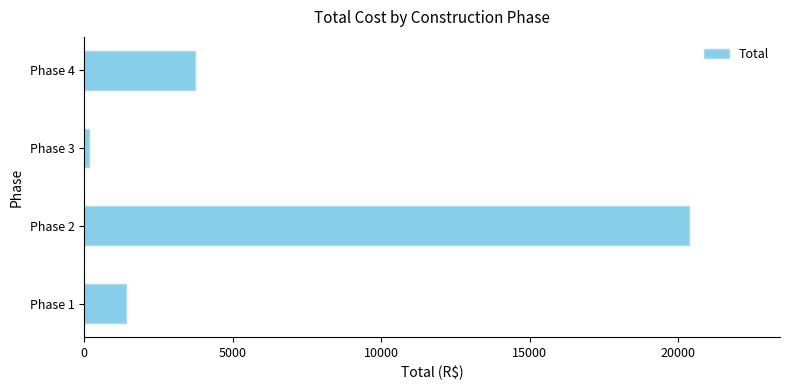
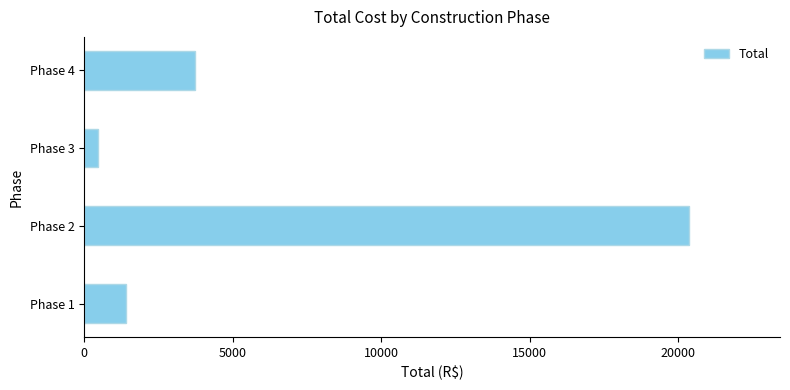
  {
    "Phase 4": 3700,
-   "Phase 3": 200,
+   "Phase 3": 500,
    "Phase 2": 20400,
    "Phase 1": 1400
  }
